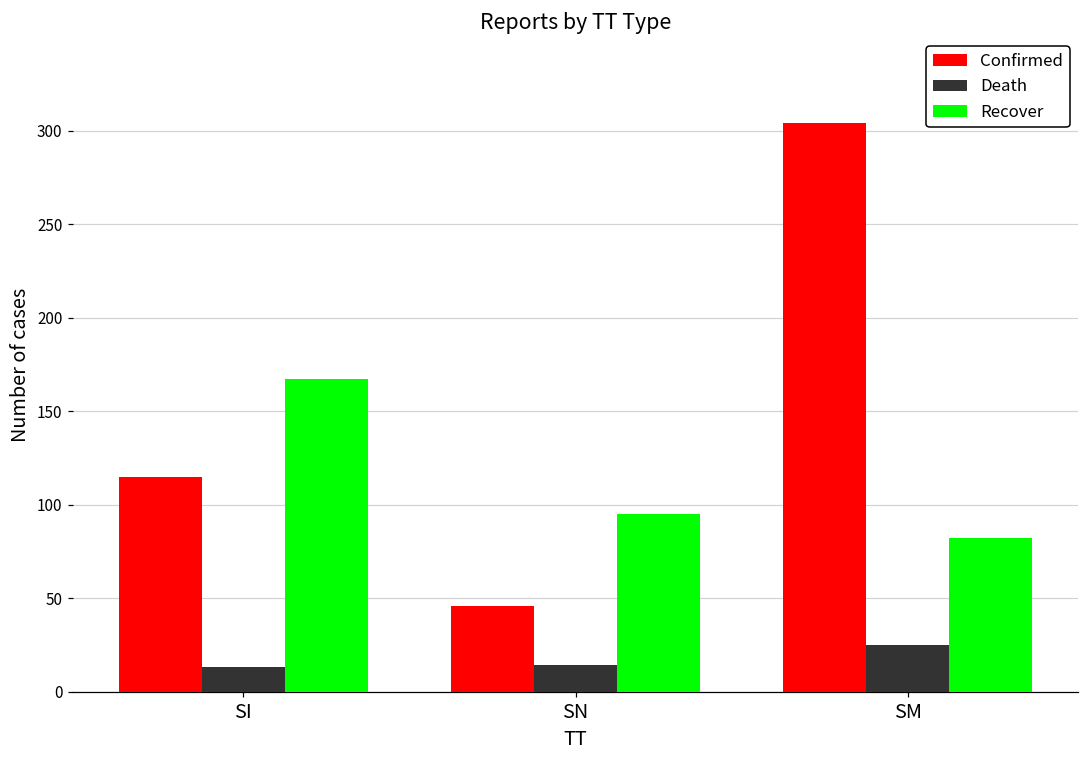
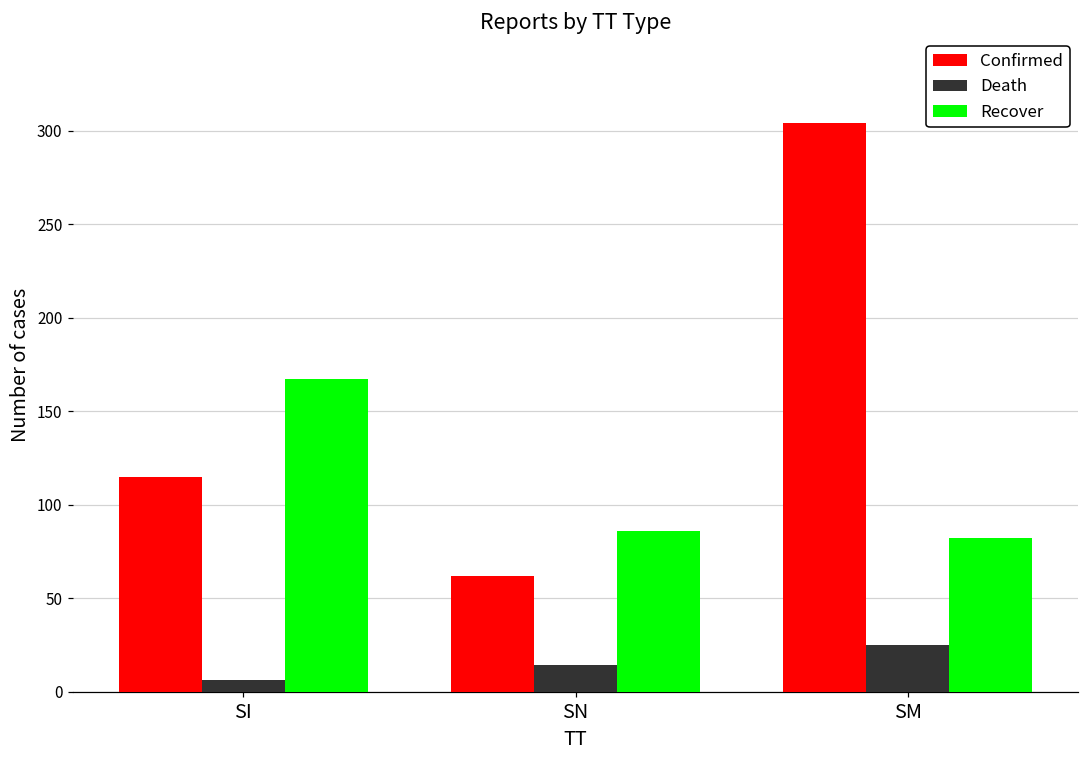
  {
    "Confirmed": {
      "SI": 115,
-     "SN": 46,
+     "SN": 62,
      "SM": 304
    },
    "Death": {
-     "SI": 13,
+     "SI": 6,
      "SN": 14,
      "SM": 25
    },
    "Recover": {
      "SI": 167,
-     "SN": 95,
+     "SN": 86,
      "SM": 82
    }
  }
